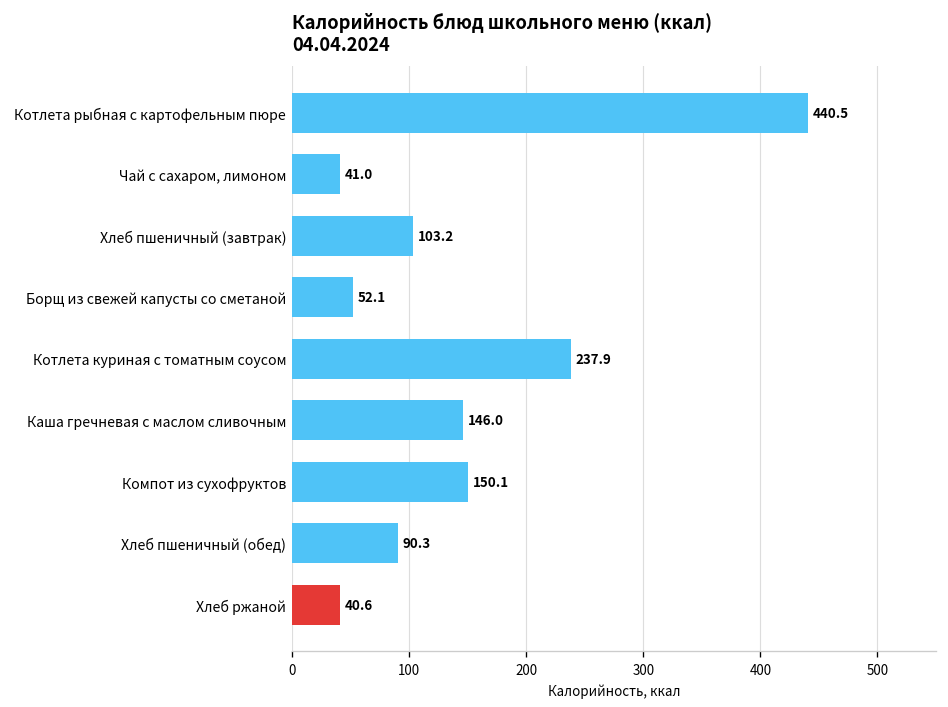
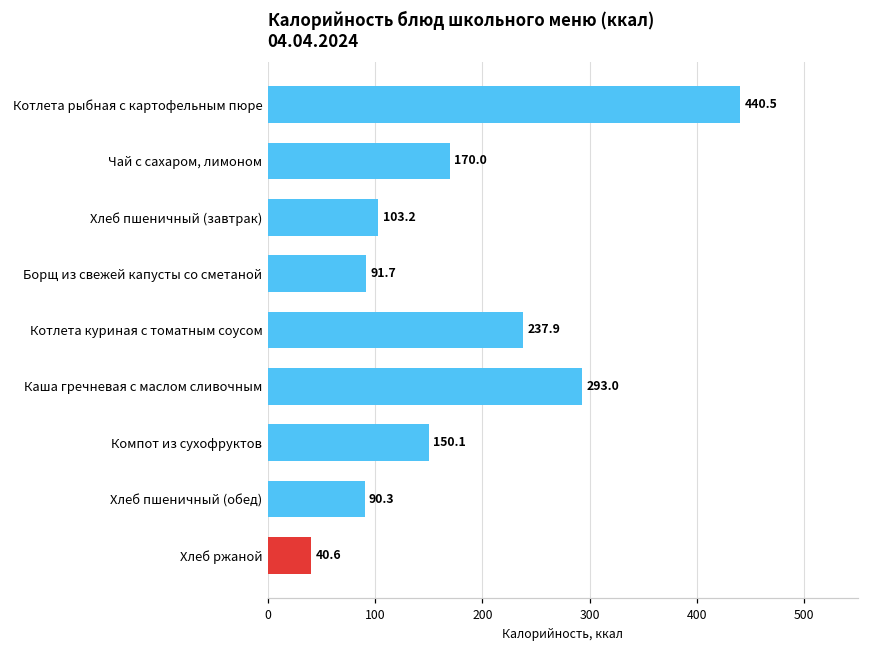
  {
    "Котлета рыбная с картофельным пюре": 440.5,
-   "Чай с сахаром, лимоном": 41.0,
+   "Чай с сахаром, лимоном": 170.0,
    "Хлеб пшеничный (завтрак)": 103.2,
-   "Борщ из свежей капусты со сметаной": 52.1,
+   "Борщ из свежей капусты со сметаной": 91.7,
    "Котлета куриная с томатным соусом": 237.9,
-   "Каша гречневая с маслом сливочным": 146.0,
+   "Каша гречневая с маслом сливочным": 293.0,
    "Компот из сухофруктов": 150.1,
    "Хлеб пшеничный (обед)": 90.3,
    "Хлеб ржаной": 40.6
  }
